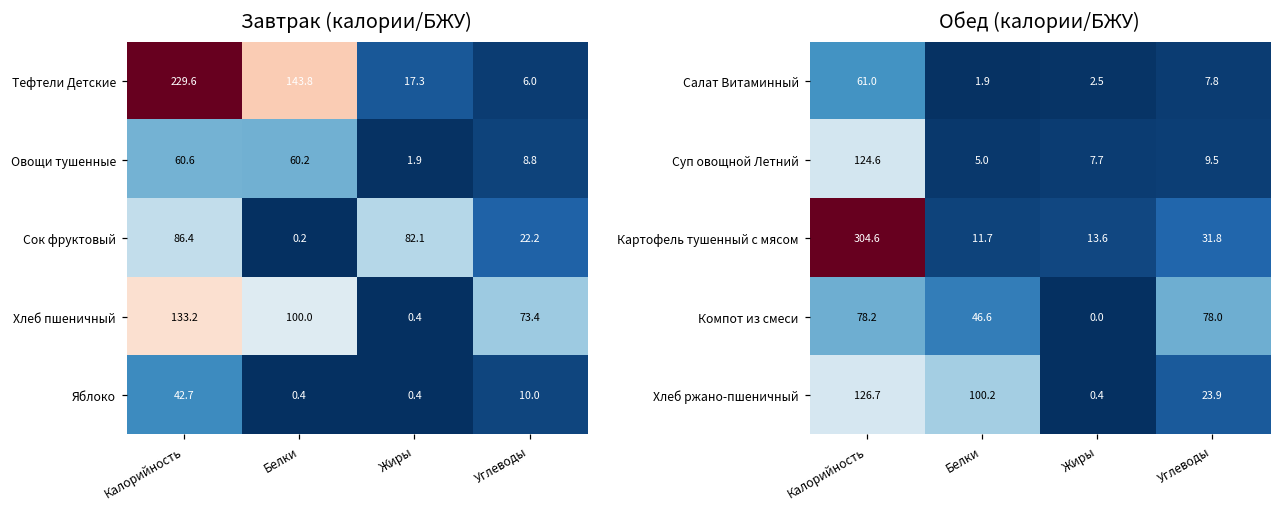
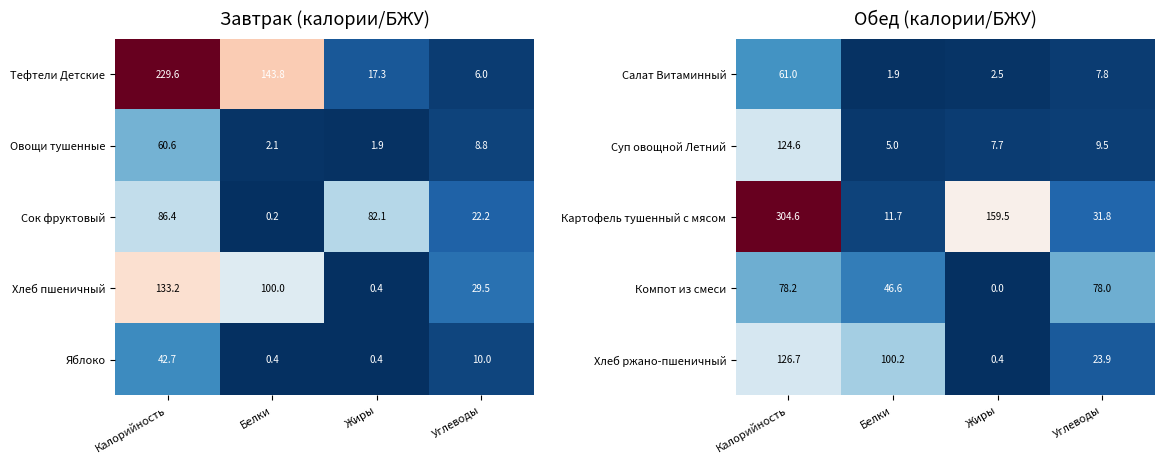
  {
    "Завтрак (калории/БЖУ)": {
      "Тефтели Детские": {
        "Калорийность": 229.6,
        "Белки": 143.8,
        "Жиры": 17.3,
        "Углеводы": 6.0
      },
      "Овощи тушенные": {
        "Калорийность": 60.6,
-       "Белки": 60.2,
+       "Белки": 2.1,
        "Жиры": 1.9,
        "Углеводы": 8.8
      },
      "Сок фруктовый": {
        "Калорийность": 86.4,
        "Белки": 0.2,
        "Жиры": 82.1,
        "Углеводы": 22.2
      },
      "Хлеб пшеничный": {
        "Калорийность": 133.2,
        "Белки": 100.0,
        "Жиры": 0.4,
-       "Углеводы": 73.4
+       "Углеводы": 29.5
      },
      "Яблоко": {
        "Калорийность": 42.7,
        "Белки": 0.4,
        "Жиры": 0.4,
        "Углеводы": 10.0
      }
    },
    "Обед (калории/БЖУ)": {
      "Салат Витаминный": {
        "Калорийность": 61.0,
        "Белки": 1.9,
        "Жиры": 2.5,
        "Углеводы": 7.8
      },
      "Суп овощной Летний": {
        "Калорийность": 124.6,
        "Белки": 5.0,
        "Жиры": 7.7,
        "Углеводы": 9.5
      },
      "Картофель тушенный с мясом": {
        "Калорийность": 304.6,
        "Белки": 11.7,
-       "Жиры": 13.6,
+       "Жиры": 159.5,
        "Углеводы": 31.8
      },
      "Компот из смеси": {
        "Калорийность": 78.2,
        "Белки": 46.6,
        "Жиры": 0.0,
        "Углеводы": 78.0
      },
      "Хлеб ржано-пшеничный": {
        "Калорийность": 126.7,
        "Белки": 100.2,
        "Жиры": 0.4,
        "Углеводы": 23.9
      }
    }
  }
